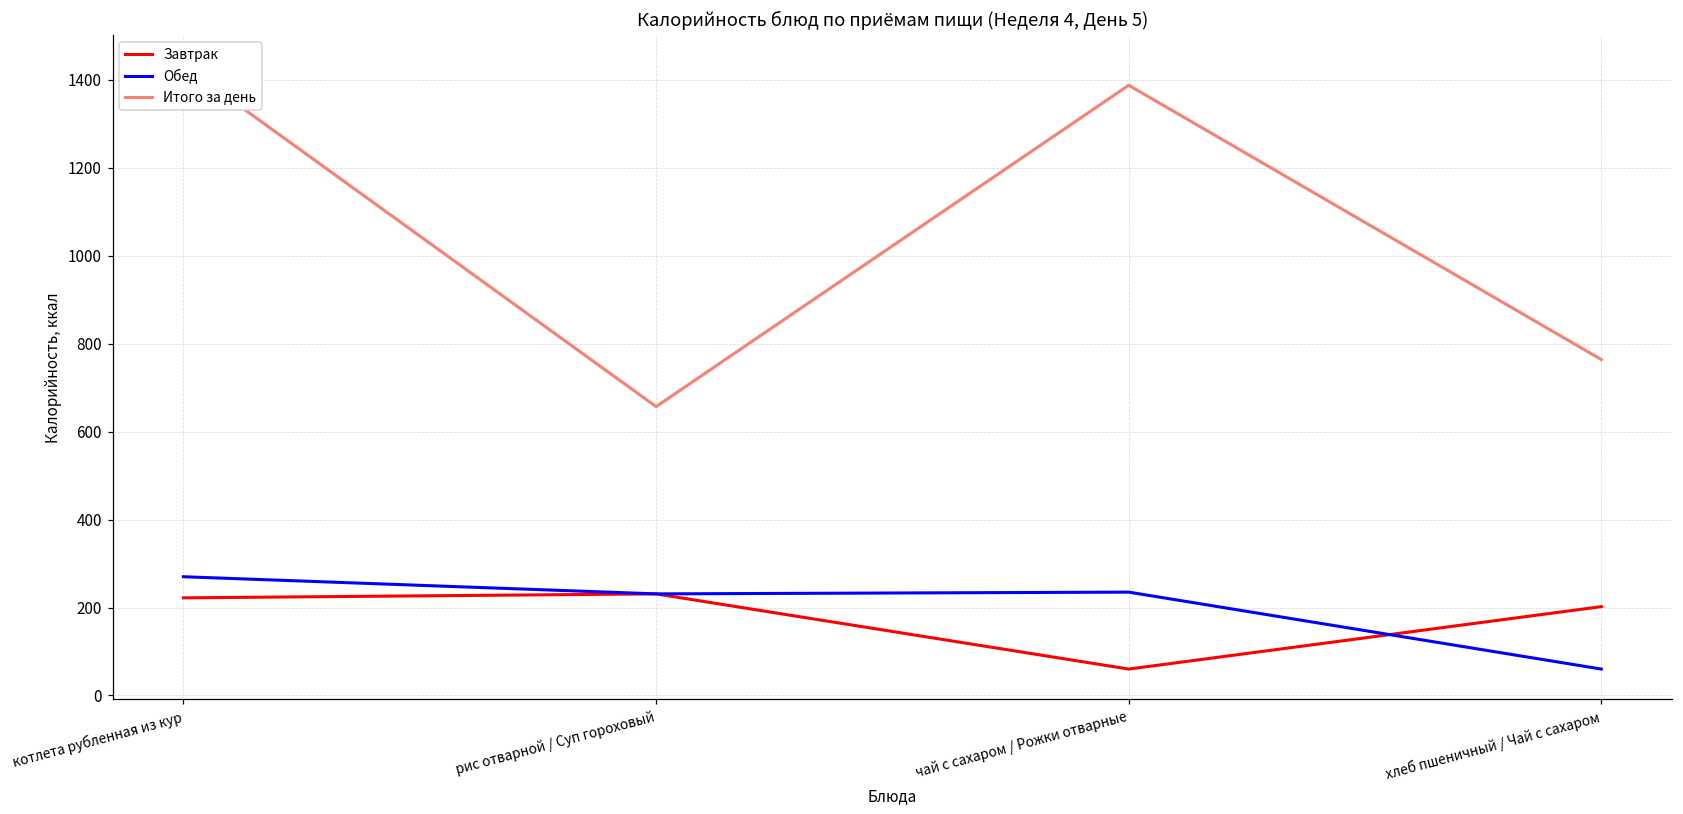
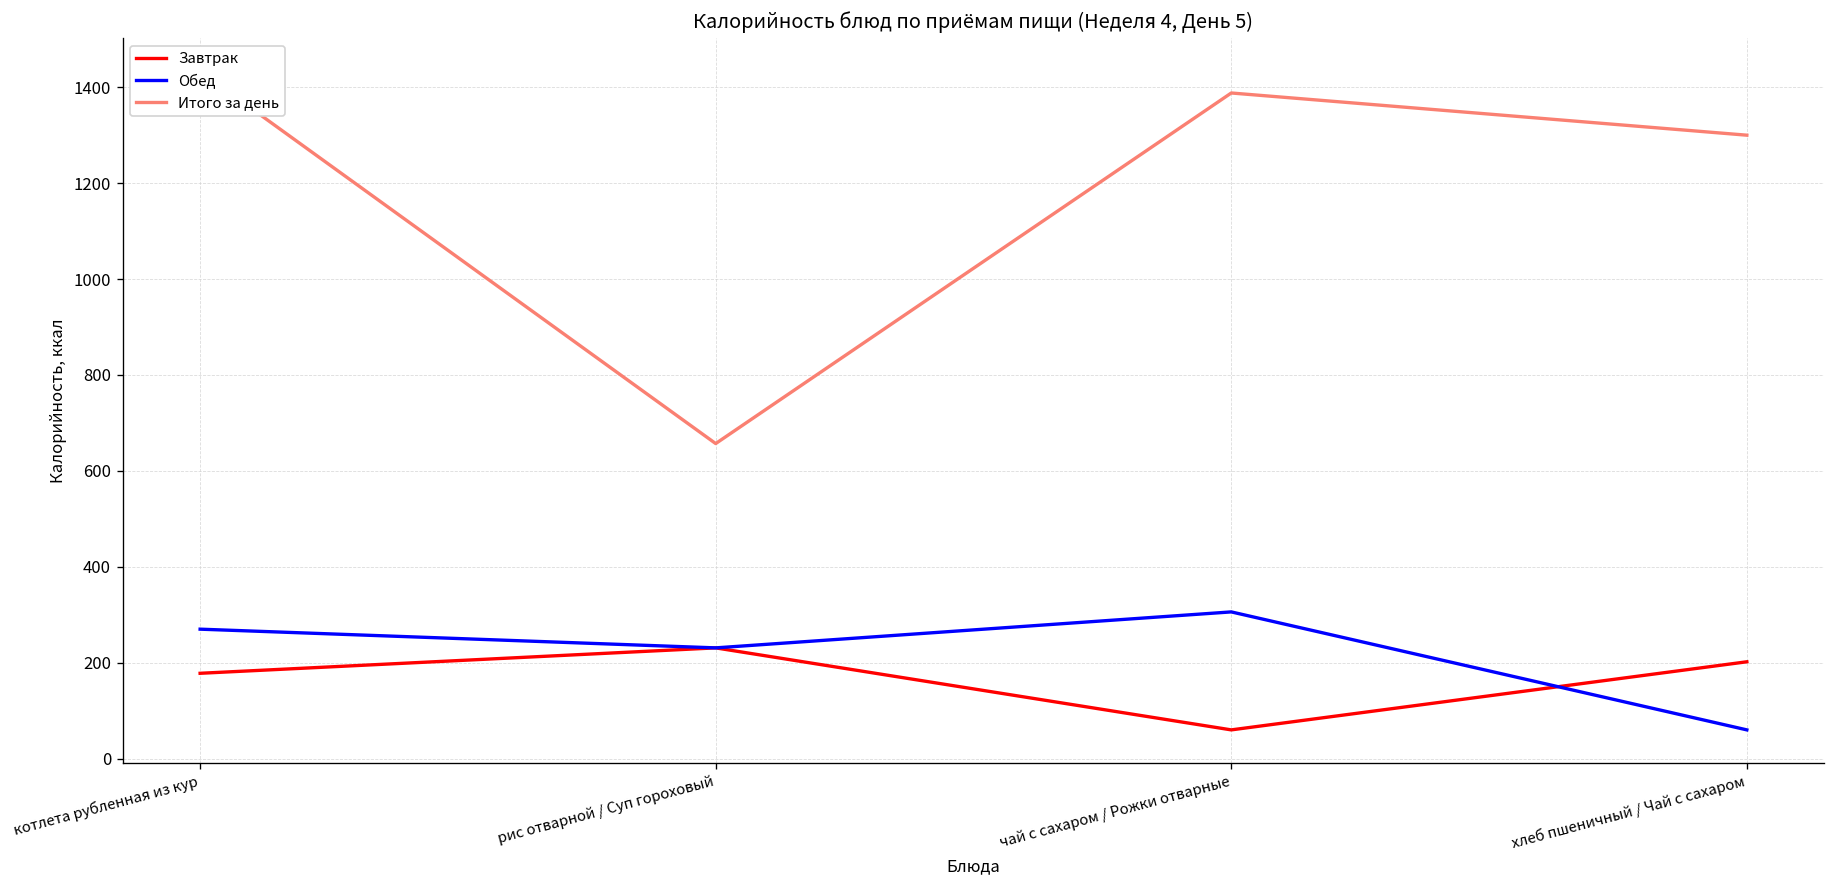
  {
    "Завтрак": {
-     "котлета рубленная из кур": 220,
+     "котлета рубленная из кур": 180,
      "чай с сахаром / Рожки отварные": 60,
      "хлеб пшеничный / Чай с сахаром": 200
    },
    "Обед": {
      "котлета рубленная из кур": 270,
-     "чай с сахаром / Рожки отварные": 240,
+     "чай с сахаром / Рожки отварные": 310,
      "хлеб пшеничный / Чай с сахаром": 60
    },
    "Итого за день": {
      "рис отварной / Суп гороховый": 660,
      "чай с сахаром / Рожки отварные": 1390,
-     "хлеб пшеничный / Чай с сахаром": 760
+     "хлеб пшеничный / Чай с сахаром": 1300
    }
  }
